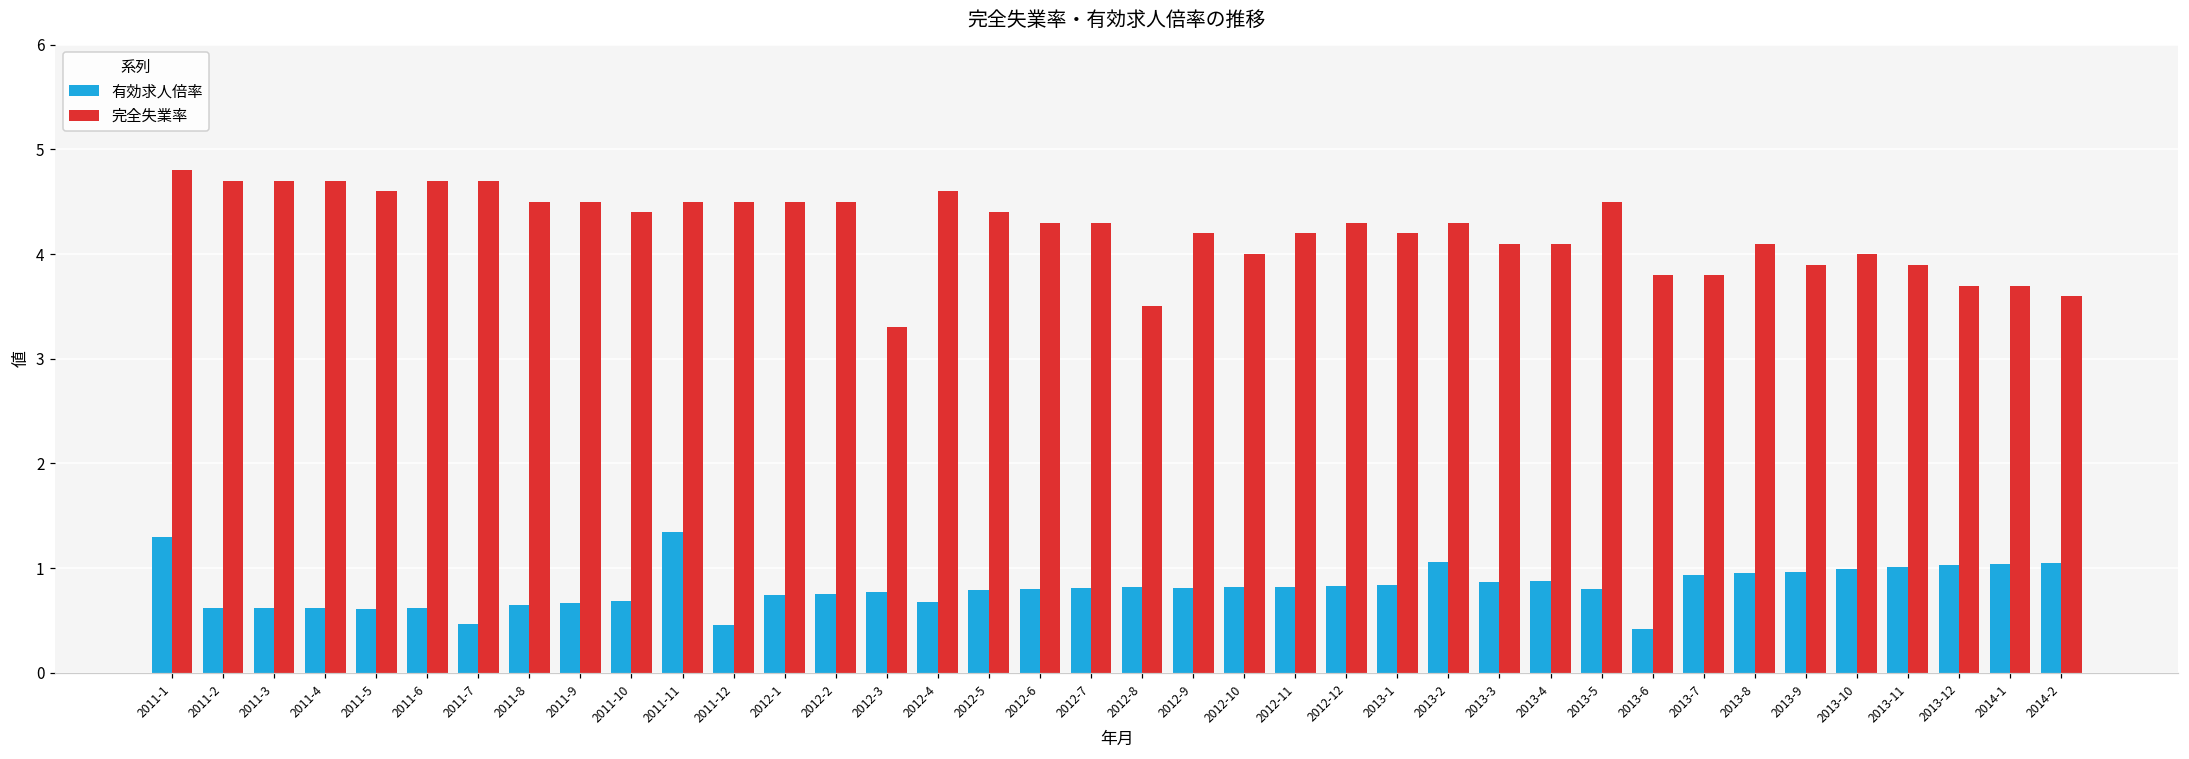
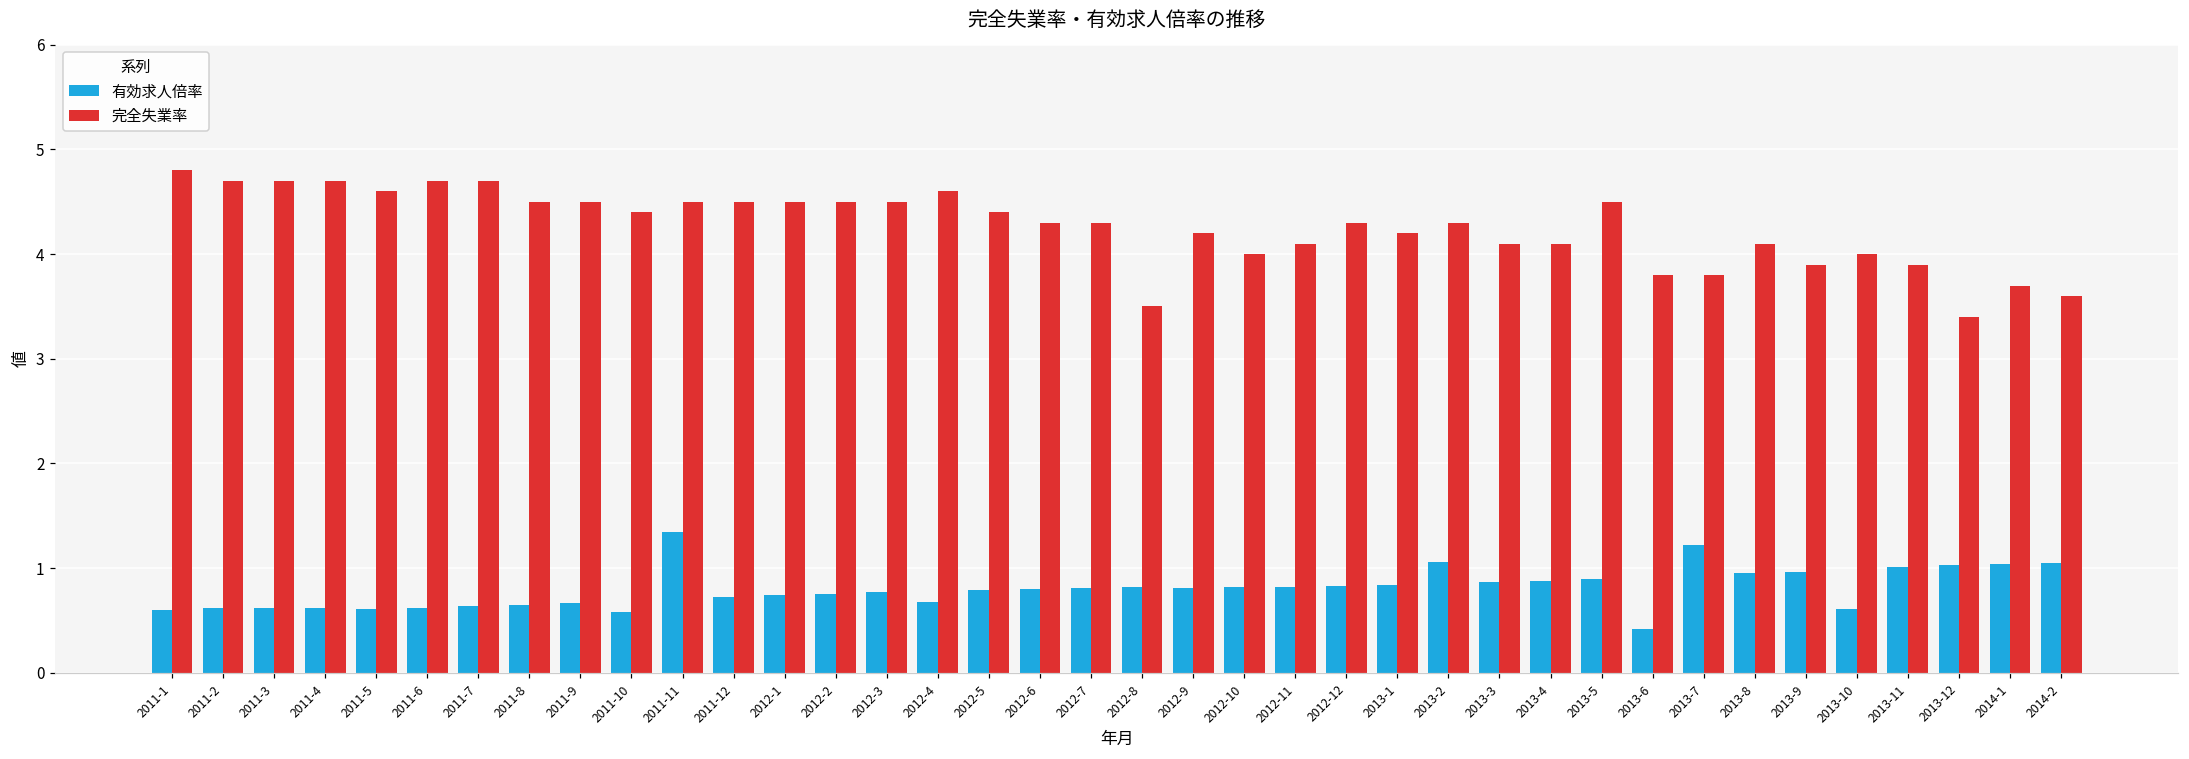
  {
    "有効求人倍率": {
-     "2011-1": 1.3,
+     "2011-1": 0.6,
      "2011-2": 0.6,
      "2011-3": 0.6,
      "2011-4": 0.6,
      "2011-5": 0.6,
      "2011-6": 0.6,
-     "2011-7": 0.5,
+     "2011-7": 0.6,
      "2011-8": 0.7,
      "2011-9": 0.7,
-     "2011-10": 0.7,
+     "2011-10": 0.6,
      "2011-11": 1.4,
-     "2011-12": 0.5,
+     "2011-12": 0.7,
      "2012-1": 0.7,
      "2012-2": 0.8,
      "2012-3": 0.8,
      "2012-4": 0.7,
      "2012-5": 0.8,
      "2012-6": 0.8,
      "2012-7": 0.8,
      "2012-8": 0.8,
      "2012-9": 0.8,
      "2012-10": 0.8,
      "2012-11": 0.8,
      "2012-12": 0.8,
      "2013-1": 0.8,
      "2013-2": 1.1,
      "2013-3": 0.9,
      "2013-4": 0.9,
-     "2013-5": 0.8,
+     "2013-5": 0.9,
      "2013-6": 0.4,
-     "2013-7": 0.9,
+     "2013-7": 1.2,
      "2013-8": 1.0,
      "2013-9": 1.0,
-     "2013-10": 1.0,
+     "2013-10": 0.6,
      "2013-11": 1.0,
      "2013-12": 1.0,
      "2014-1": 1.0,
      "2014-2": 1.1
    },
    "完全失業率": {
      "2011-1": 4.8,
      "2011-2": 4.7,
      "2011-3": 4.7,
      "2011-4": 4.7,
      "2011-5": 4.6,
      "2011-6": 4.7,
      "2011-7": 4.7,
      "2011-8": 4.5,
      "2011-9": 4.5,
      "2011-10": 4.4,
      "2011-11": 4.5,
      "2011-12": 4.5,
      "2012-1": 4.5,
      "2012-2": 4.5,
-     "2012-3": 3.3,
+     "2012-3": 4.5,
      "2012-4": 4.6,
      "2012-5": 4.4,
      "2012-6": 4.3,
      "2012-7": 4.3,
      "2012-8": 3.5,
      "2012-9": 4.2,
      "2012-10": 4.0,
-     "2012-11": 4.2,
+     "2012-11": 4.1,
      "2012-12": 4.3,
      "2013-1": 4.2,
      "2013-2": 4.3,
      "2013-3": 4.1,
      "2013-4": 4.1,
      "2013-5": 4.5,
      "2013-6": 3.8,
      "2013-7": 3.8,
      "2013-8": 4.1,
      "2013-9": 3.9,
      "2013-10": 4.0,
      "2013-11": 3.9,
-     "2013-12": 3.7,
+     "2013-12": 3.4,
      "2014-1": 3.7,
      "2014-2": 3.6
    }
  }
